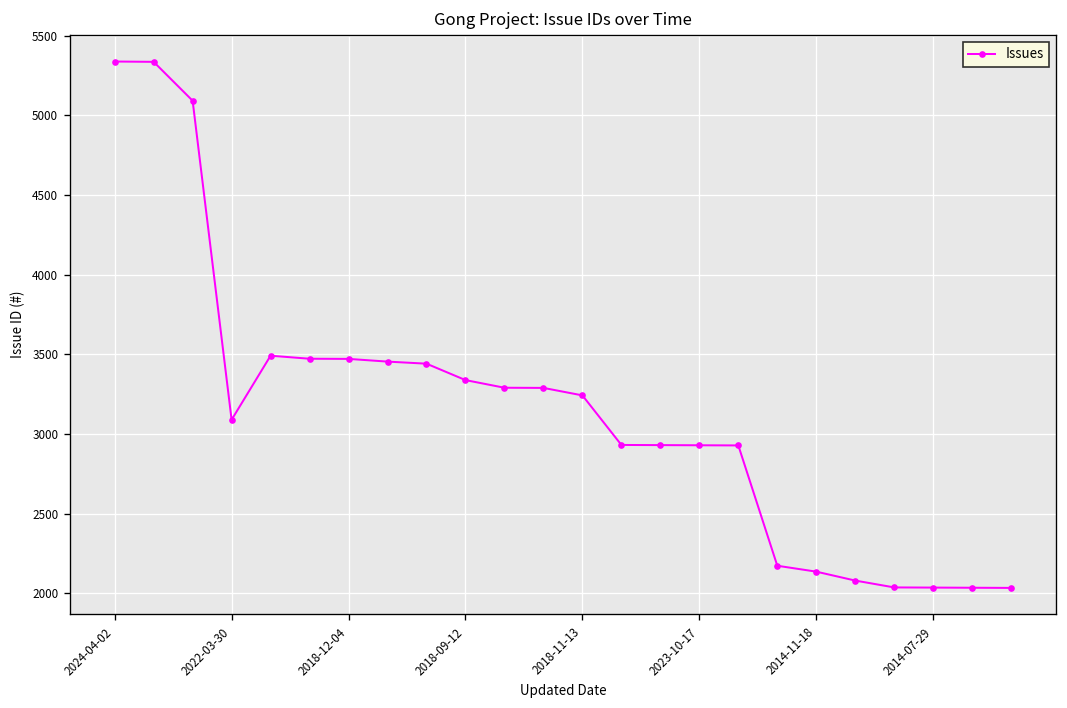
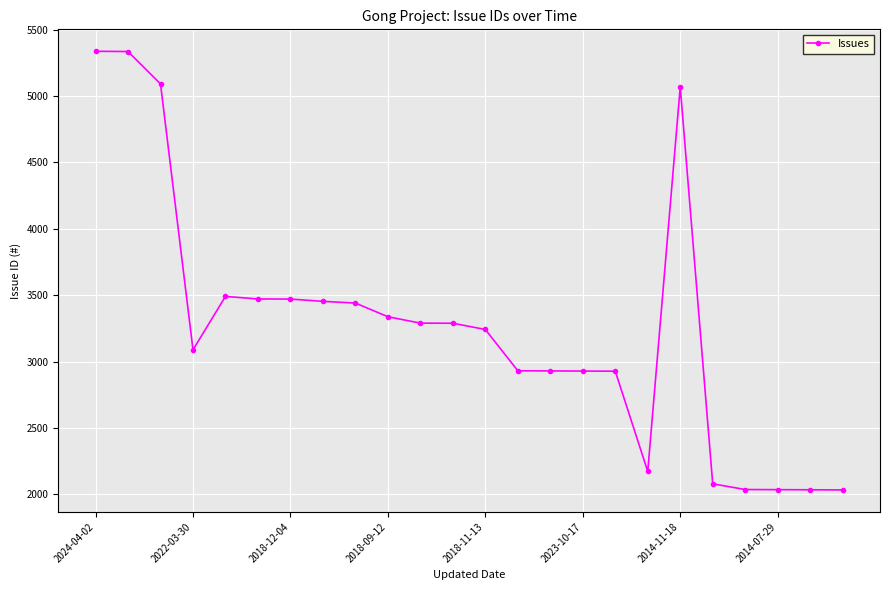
  {
    "2022-03-30": 3090,
    "2018-09-12": 3340,
-   "2014-11-18": 2140
+   "2014-11-18": 5070
  }
